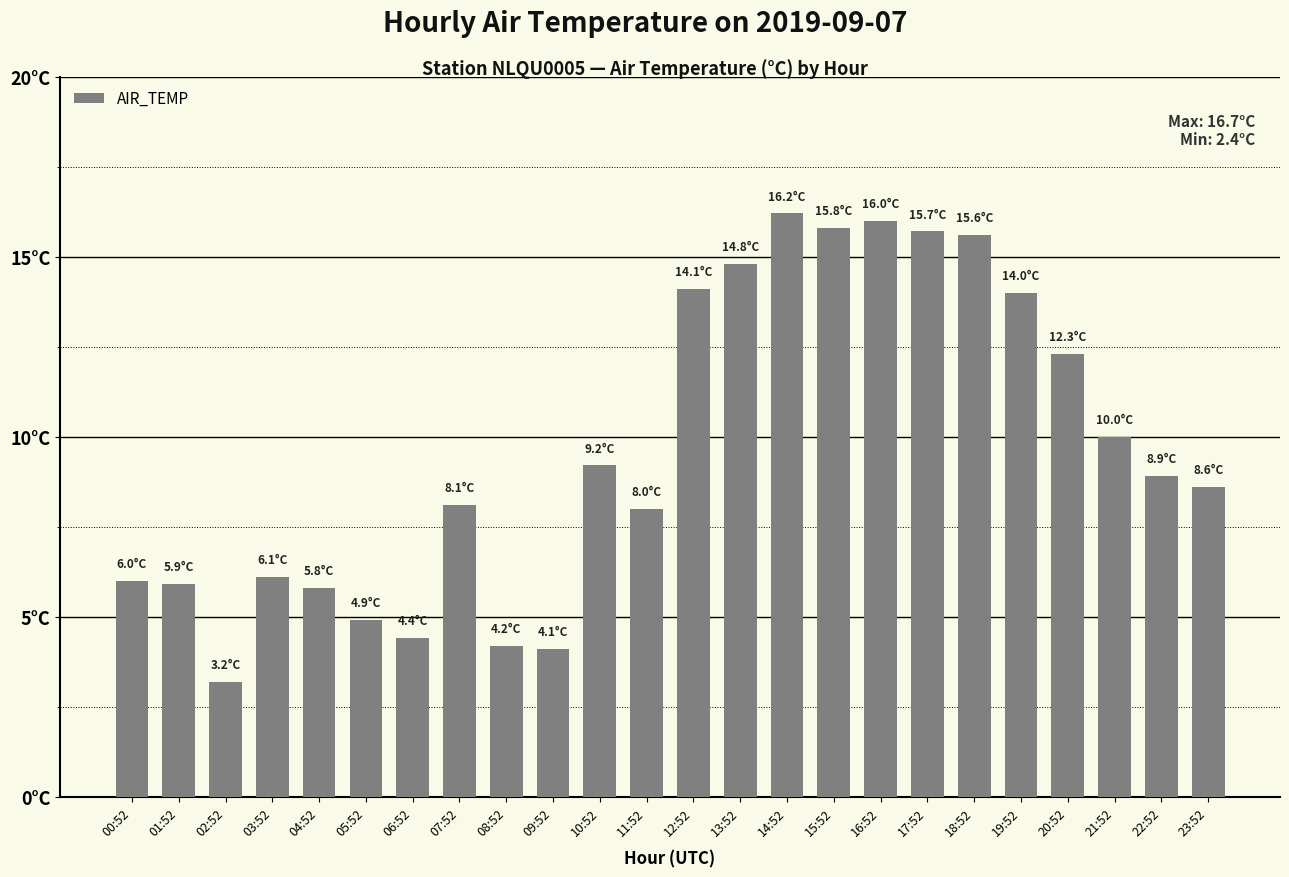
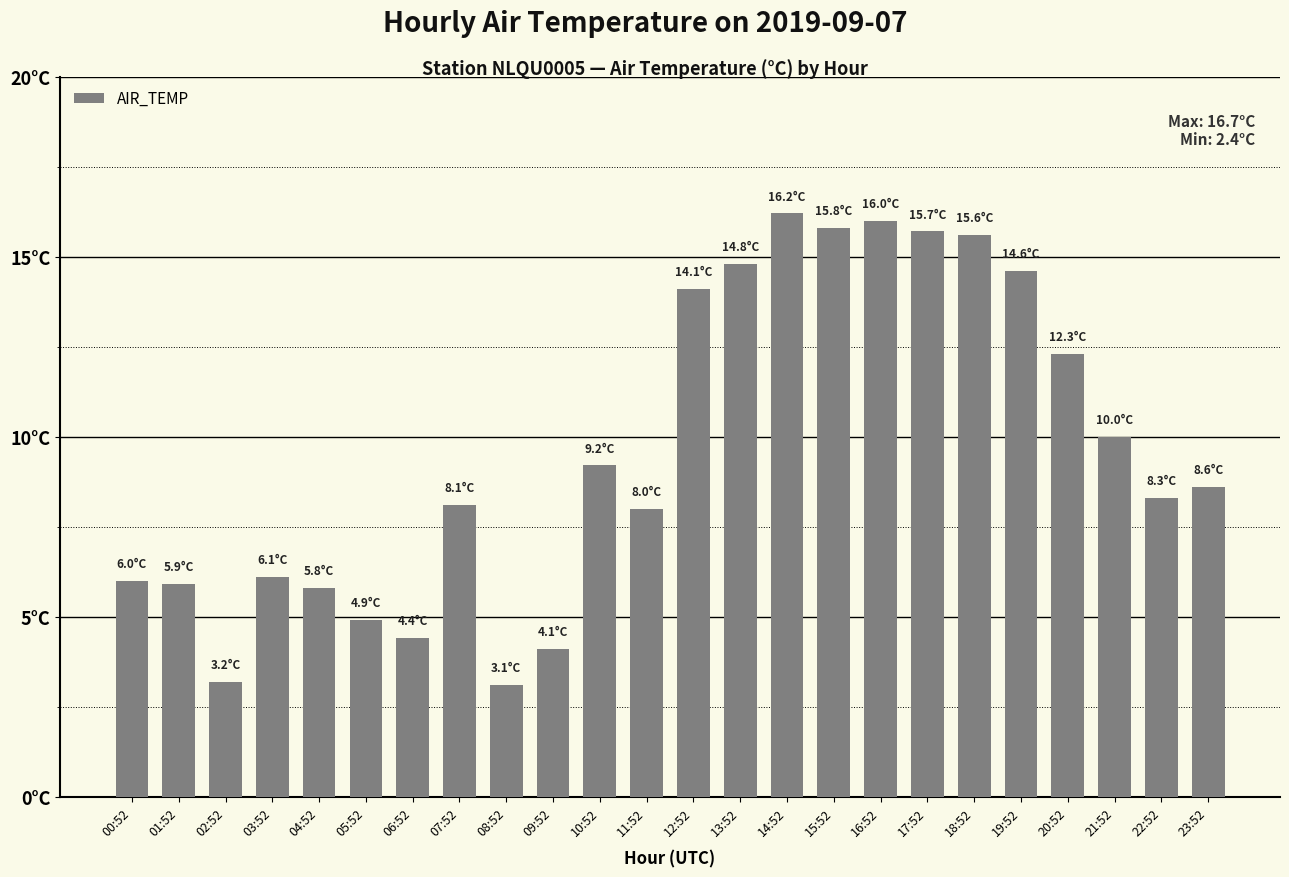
  {
    "00:52": "6.0°C",
    "01:52": "5.9°C",
    "02:52": "3.2°C",
    "03:52": "6.1°C",
    "04:52": "5.8°C",
    "05:52": "4.9°C",
    "06:52": "4.4°C",
    "07:52": "8.1°C",
-   "08:52": "4.2°C",
+   "08:52": "3.1°C",
    "09:52": "4.1°C",
    "10:52": "9.2°C",
    "11:52": "8.0°C",
    "12:52": "14.1°C",
    "13:52": "14.8°C",
    "14:52": "16.2°C",
    "15:52": "15.8°C",
    "16:52": "16.0°C",
    "17:52": "15.7°C",
    "18:52": "15.6°C",
-   "19:52": "14.0°C",
+   "19:52": "14.6°C",
    "20:52": "12.3°C",
    "21:52": "10.0°C",
-   "22:52": "8.9°C",
+   "22:52": "8.3°C",
    "23:52": "8.6°C"
  }
